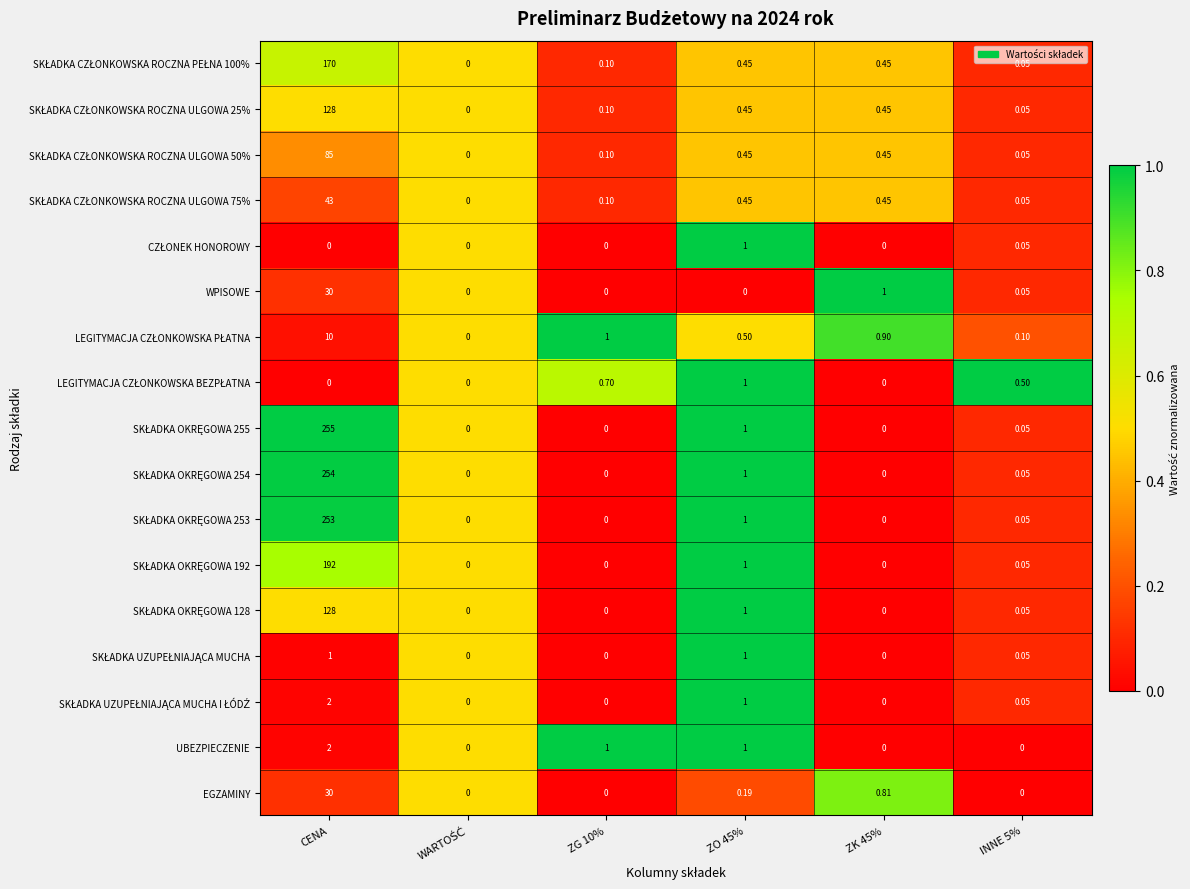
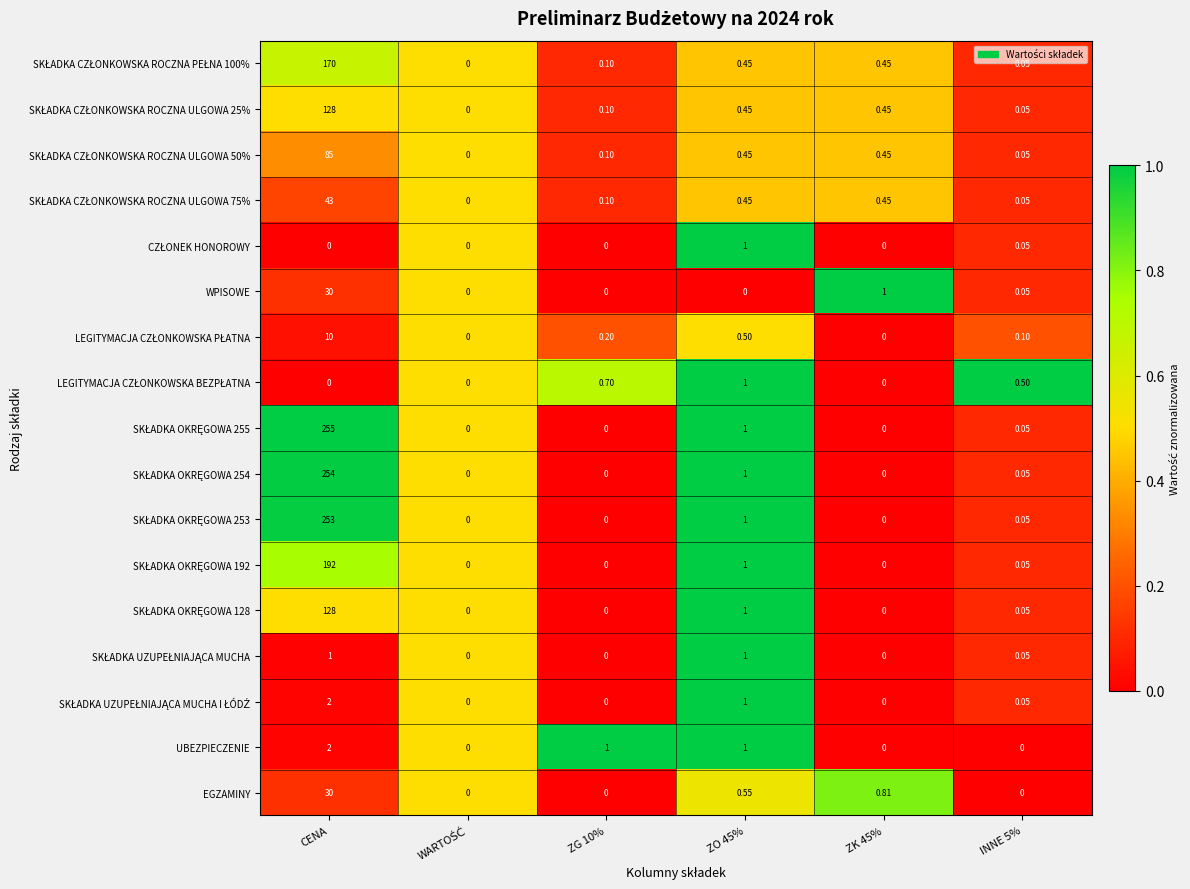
  {
    "SKŁADKA CZŁONKOWSKA ROCZNA PEŁNA 100%": {
      "CENA": 170,
      "WARTOŚĆ": 0,
      "ZG 10%": 0.10,
      "ZO 45%": 0.45,
      "ZK 45%": 0.45
    },
    "SKŁADKA CZŁONKOWSKA ROCZNA ULGOWA 25%": {
      "CENA": 128,
      "WARTOŚĆ": 0,
      "ZG 10%": 0.10,
      "ZO 45%": 0.45,
      "ZK 45%": 0.45,
      "INNE 5%": 0.05
    },
    "SKŁADKA CZŁONKOWSKA ROCZNA ULGOWA 50%": {
      "CENA": 85,
      "WARTOŚĆ": 0,
      "ZG 10%": 0.10,
      "ZO 45%": 0.45,
      "ZK 45%": 0.45,
      "INNE 5%": 0.05
    },
    "SKŁADKA CZŁONKOWSKA ROCZNA ULGOWA 75%": {
      "CENA": 43,
      "WARTOŚĆ": 0,
      "ZG 10%": 0.10,
      "ZO 45%": 0.45,
      "ZK 45%": 0.45,
      "INNE 5%": 0.05
    },
    "CZŁONEK HONOROWY": {
      "CENA": 0,
      "WARTOŚĆ": 0,
      "ZG 10%": 0,
      "ZO 45%": 1,
      "ZK 45%": 0,
      "INNE 5%": 0.05
    },
    "WPISOWE": {
      "CENA": 30,
      "WARTOŚĆ": 0,
      "ZG 10%": 0,
      "ZO 45%": 0,
      "ZK 45%": 1,
      "INNE 5%": 0.05
    },
    "LEGITYMACJA CZŁONKOWSKA PŁATNA": {
      "CENA": 10,
      "WARTOŚĆ": 0,
-     "ZG 10%": 1,
+     "ZG 10%": 0.20,
      "ZO 45%": 0.50,
-     "ZK 45%": 0.90,
+     "ZK 45%": 0,
      "INNE 5%": 0.10
    },
    "LEGITYMACJA CZŁONKOWSKA BEZPŁATNA": {
      "CENA": 0,
      "WARTOŚĆ": 0,
      "ZG 10%": 0.70,
      "ZO 45%": 1,
      "ZK 45%": 0,
      "INNE 5%": 0.50
    },
    "SKŁADKA OKRĘGOWA 255": {
      "CENA": 255,
      "WARTOŚĆ": 0,
      "ZG 10%": 0,
      "ZO 45%": 1,
      "ZK 45%": 0,
      "INNE 5%": 0.05
    },
    "SKŁADKA OKRĘGOWA 254": {
      "CENA": 254,
      "WARTOŚĆ": 0,
      "ZG 10%": 0,
      "ZO 45%": 1,
      "ZK 45%": 0,
      "INNE 5%": 0.05
    },
    "SKŁADKA OKRĘGOWA 253": {
      "CENA": 253,
      "WARTOŚĆ": 0,
      "ZG 10%": 0,
      "ZO 45%": 1,
      "ZK 45%": 0,
      "INNE 5%": 0.05
    },
    "SKŁADKA OKRĘGOWA 192": {
      "CENA": 192,
      "WARTOŚĆ": 0,
      "ZG 10%": 0,
      "ZO 45%": 1,
      "ZK 45%": 0,
      "INNE 5%": 0.05
    },
    "SKŁADKA OKRĘGOWA 128": {
      "CENA": 128,
      "WARTOŚĆ": 0,
      "ZG 10%": 0,
      "ZO 45%": 1,
      "ZK 45%": 0,
      "INNE 5%": 0.05
    },
    "SKŁADKA UZUPEŁNIAJĄCA MUCHA": {
      "CENA": 1,
      "WARTOŚĆ": 0,
      "ZG 10%": 0,
      "ZO 45%": 1,
      "ZK 45%": 0,
      "INNE 5%": 0.05
    },
    "SKŁADKA UZUPEŁNIAJĄCA MUCHA I ŁÓDŹ": {
      "CENA": 2,
      "WARTOŚĆ": 0,
      "ZG 10%": 0,
      "ZO 45%": 1,
      "ZK 45%": 0,
      "INNE 5%": 0.05
    },
    "UBEZPIECZENIE": {
      "CENA": 2,
      "WARTOŚĆ": 0,
      "ZG 10%": 1,
      "ZO 45%": 1,
      "ZK 45%": 0,
      "INNE 5%": 0
    },
    "EGZAMINY": {
      "CENA": 30,
      "WARTOŚĆ": 0,
      "ZG 10%": 0,
-     "ZO 45%": 0.19,
+     "ZO 45%": 0.55,
      "ZK 45%": 0.81,
      "INNE 5%": 0
    }
  }
